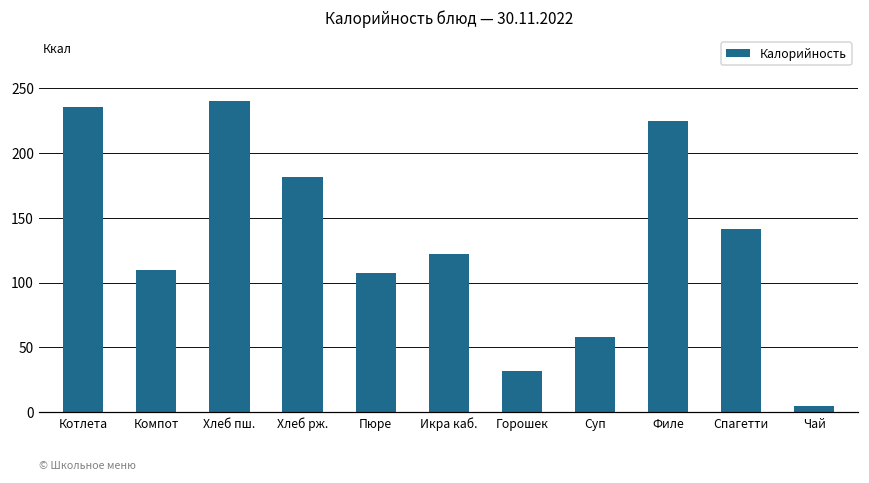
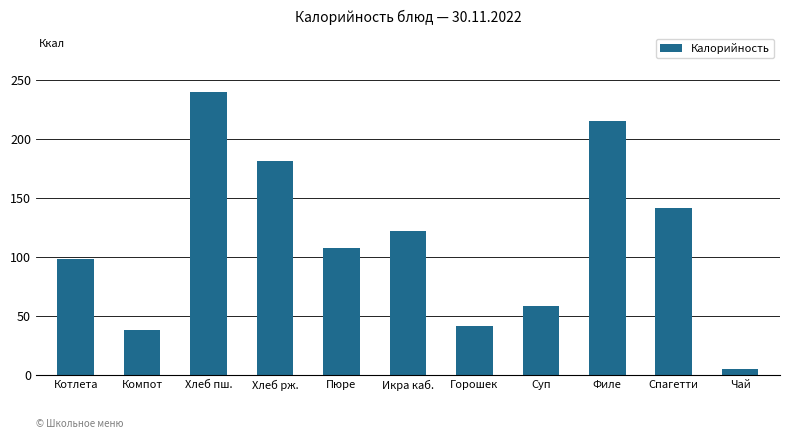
  {
-   "Котлета": 235,
-   "Компот": 110,
+   "Котлета": 99,
+   "Компот": 38,
    "Хлеб пш.": 240,
    "Хлеб рж.": 181,
    "Пюре": 107,
    "Икра каб.": 122,
-   "Горошек": 31,
+   "Горошек": 41,
    "Суп": 58,
-   "Филе": 225,
+   "Филе": 215,
    "Спагетти": 141,
    "Чай": 5
  }
